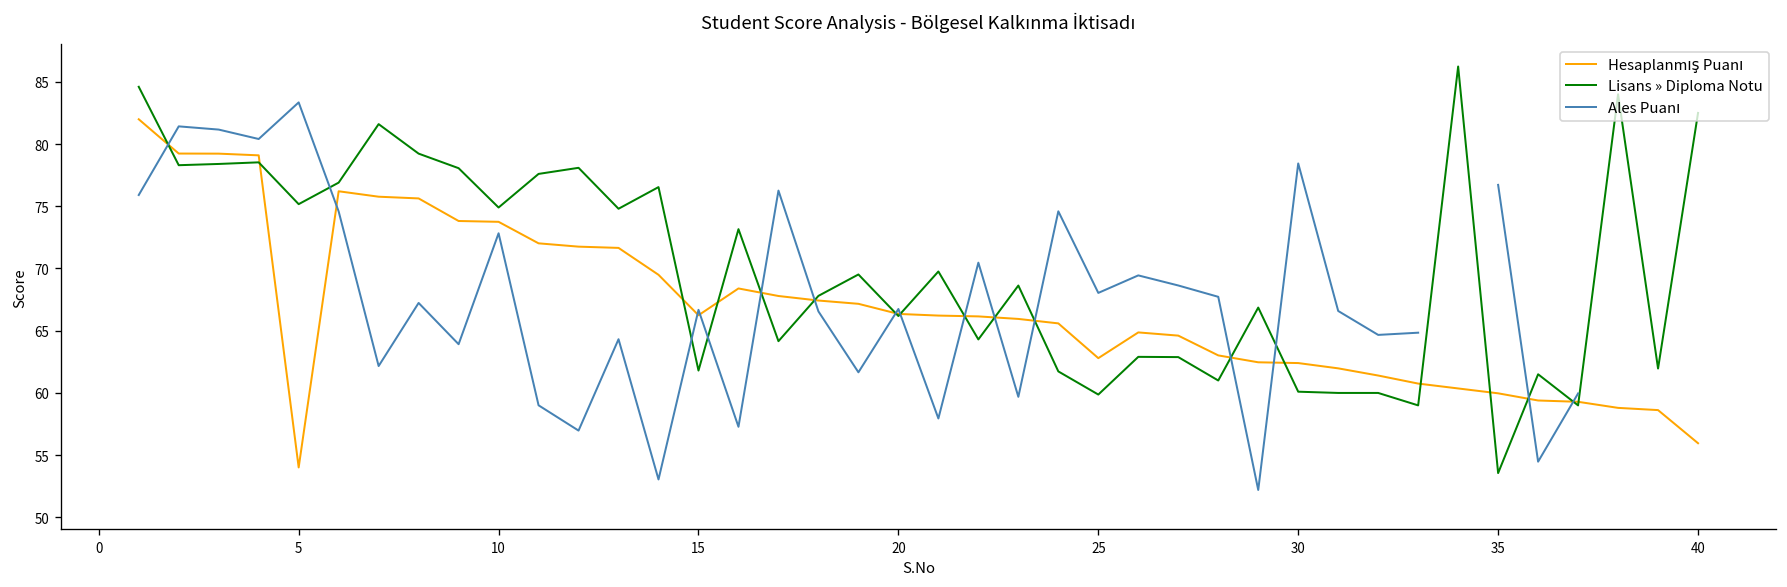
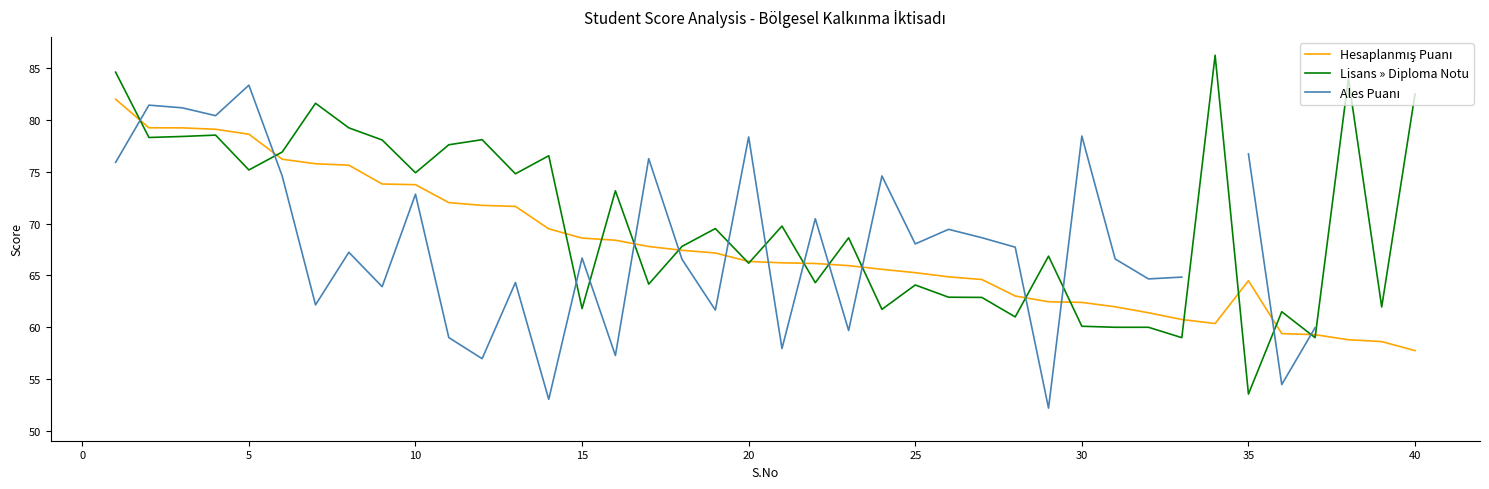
  {
    "Hesaplanmış Puanı": {
-     "5": 54.0,
+     "5": 78.6,
      "10": 73.8,
-     "15": 66.2,
-     "25": 62.8,
+     "15": 68.6,
+     "25": 65.3,
      "30": 62.4,
-     "35": 60.0,
-     "40": 56.0
+     "35": 64.5,
+     "40": 57.8
    },
    "Lisans » Diploma Notu": {
      "5": 75.2,
      "10": 74.9,
      "15": 61.8,
-     "25": 59.9,
+     "25": 64.1,
      "30": 60.1,
      "35": 53.6
    },
    "Ales Puanı": {
      "5": 83.3,
      "10": 72.8,
      "15": 66.7,
-     "20": 66.7,
+     "20": 78.4,
      "25": 68.0,
      "30": 78.4,
      "35": 76.7
    }
  }
